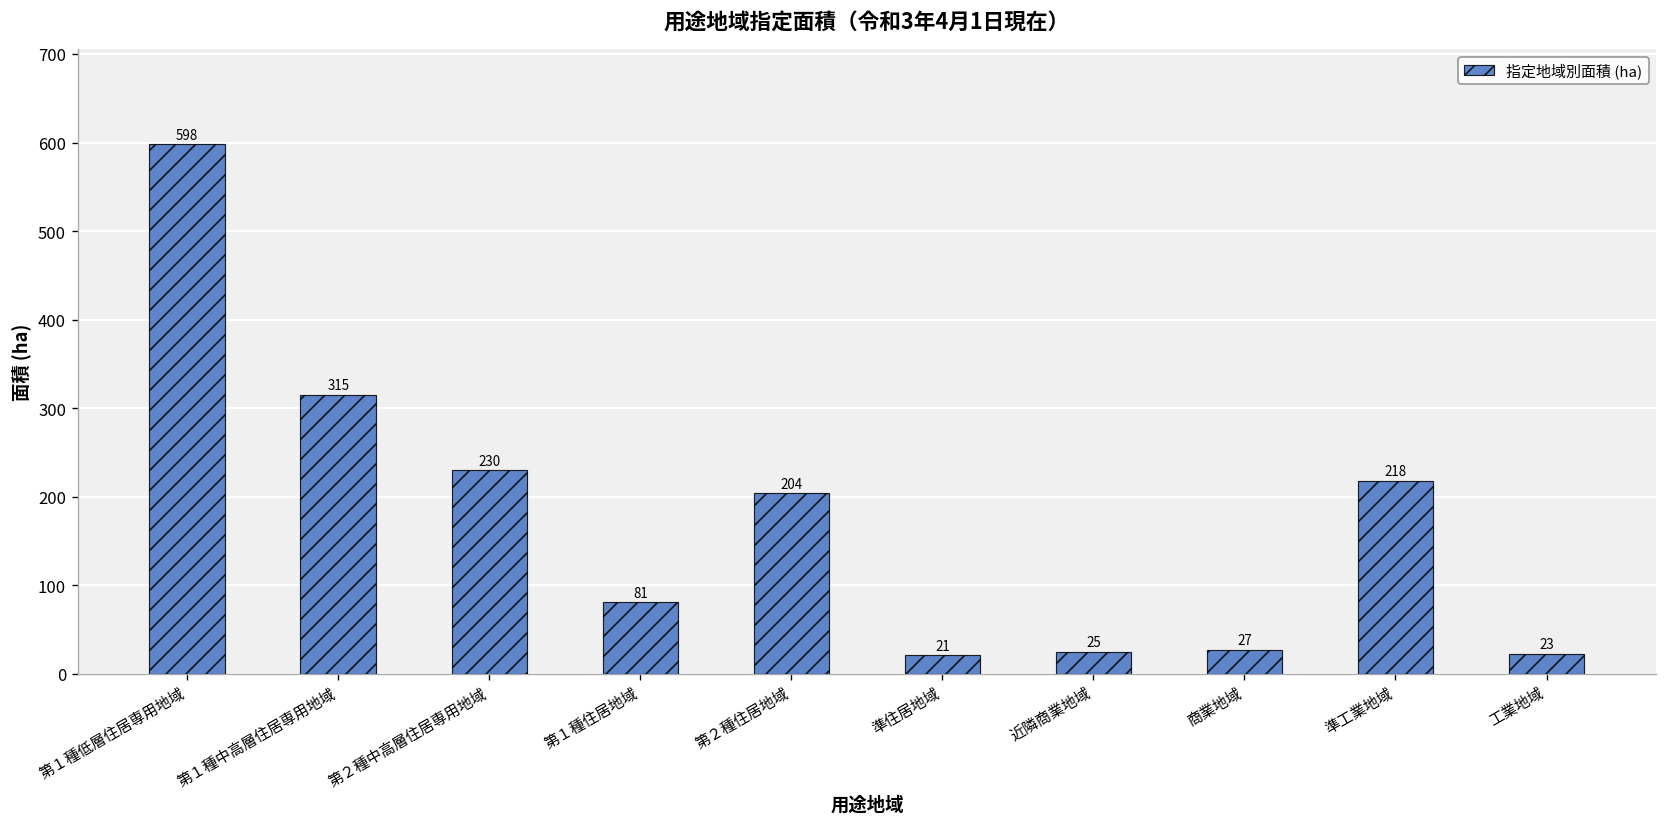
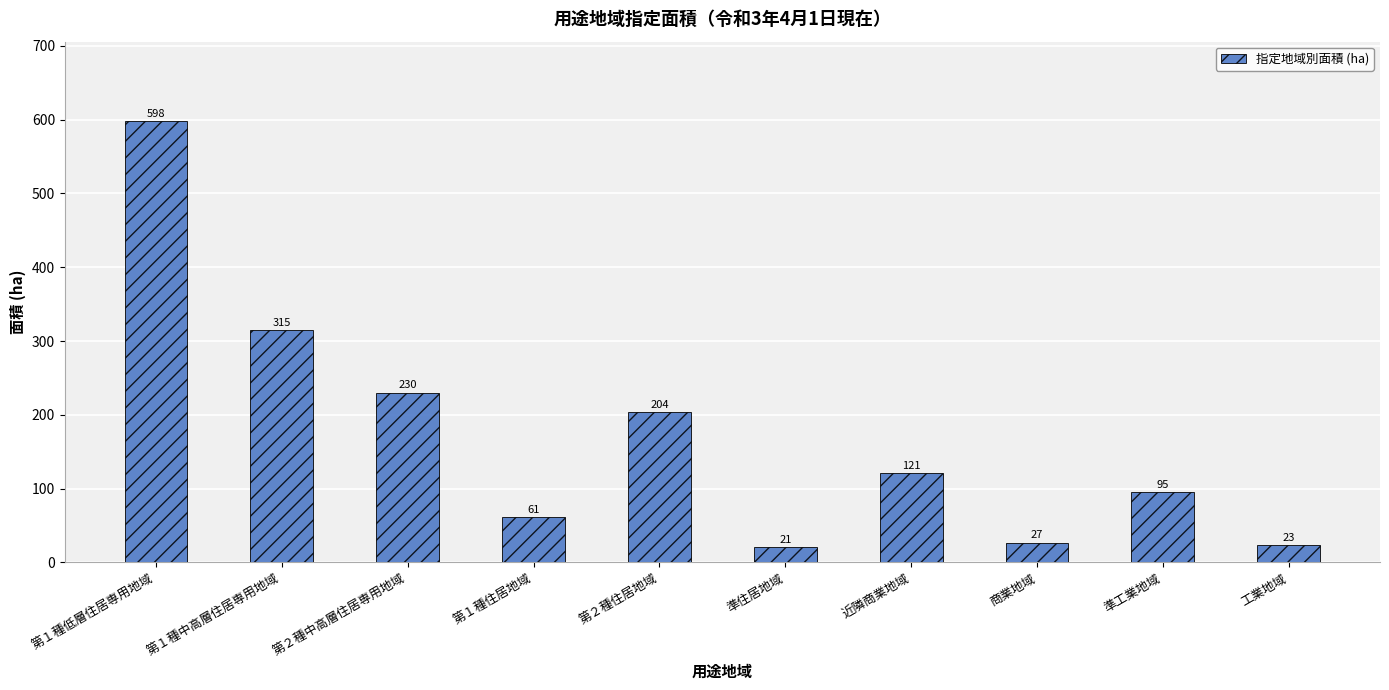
  {
    "第１種低層住居専用地域": 598,
    "第１種中高層住居専用地域": 315,
    "第２種中高層住居専用地域": 230,
-   "第１種住居地域": 81,
+   "第１種住居地域": 61,
    "第２種住居地域": 204,
    "準住居地域": 21,
-   "近隣商業地域": 25,
+   "近隣商業地域": 121,
    "商業地域": 27,
-   "準工業地域": 218,
+   "準工業地域": 95,
    "工業地域": 23
  }
